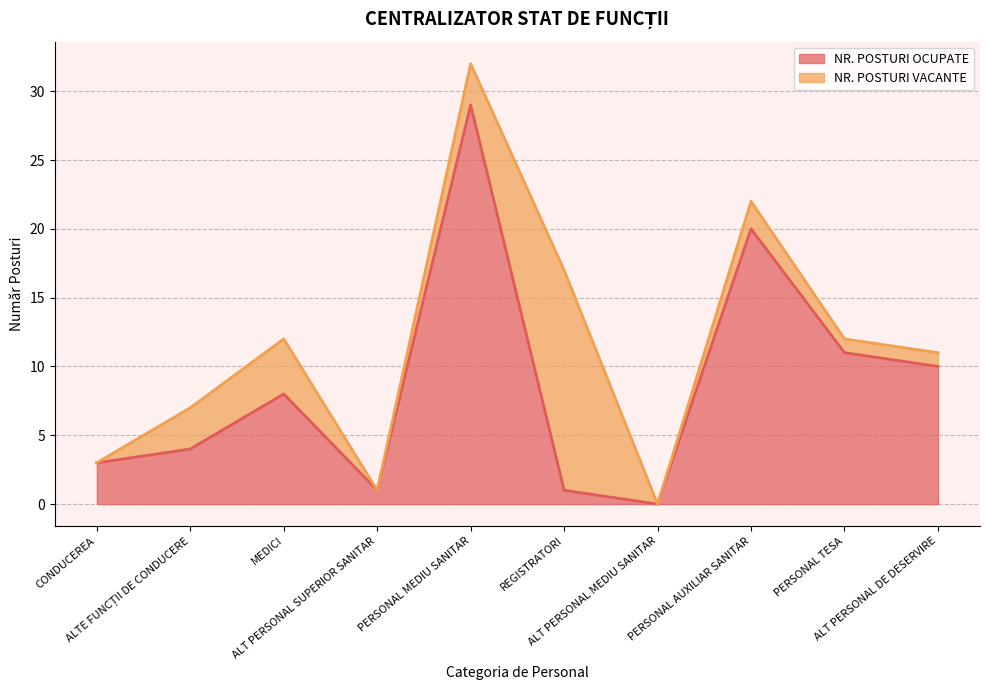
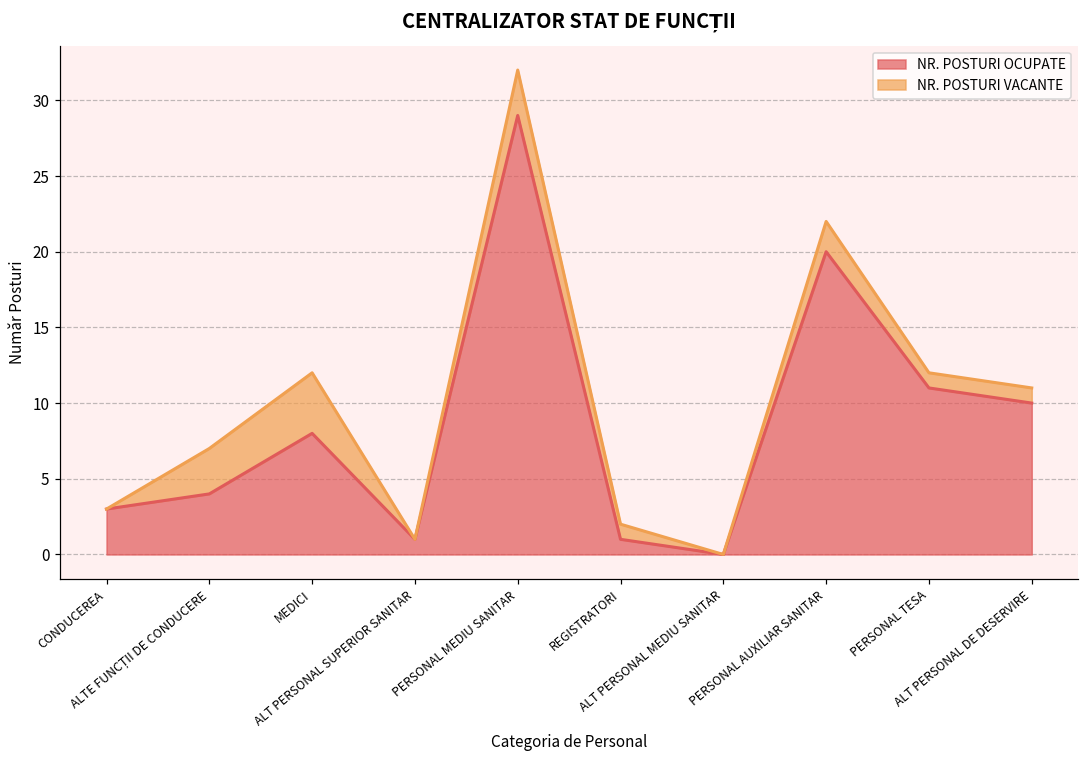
  {
    "NR. POSTURI OCUPATE": {
      "ALTE FUNCȚII DE CONDUCERE": 4,
      "MEDICI": 8,
      "PERSONAL MEDIU SANITAR": 29,
      "REGISTRATORI": 1,
      "PERSONAL AUXILIAR SANITAR": 20,
      "PERSONAL TESA": 11,
      "ALT PERSONAL DE DESERVIRE": 10
    },
    "NR. POSTURI VACANTE": {
      "ALTE FUNCȚII DE CONDUCERE": 3,
      "MEDICI": 4,
      "PERSONAL MEDIU SANITAR": 3,
-     "REGISTRATORI": 16,
+     "REGISTRATORI": 1,
      "PERSONAL AUXILIAR SANITAR": 2,
      "PERSONAL TESA": 1,
      "ALT PERSONAL DE DESERVIRE": 1
    }
  }
